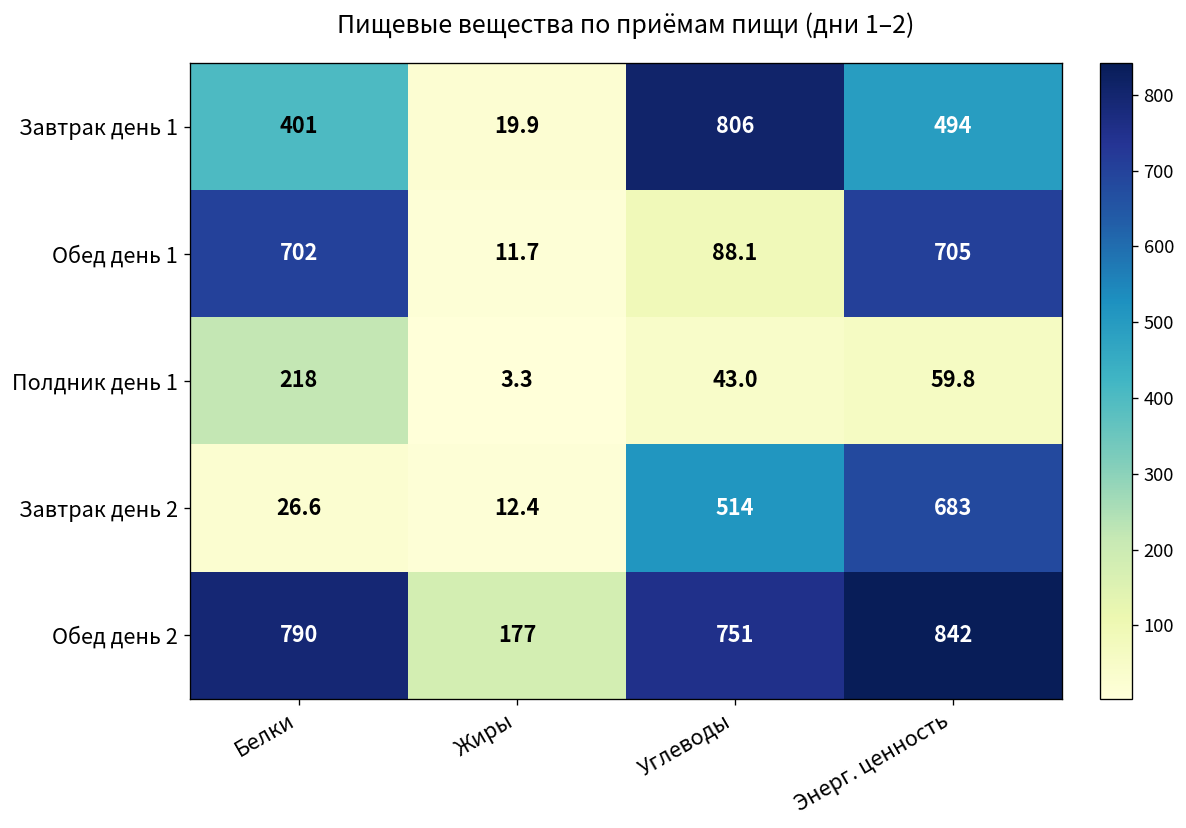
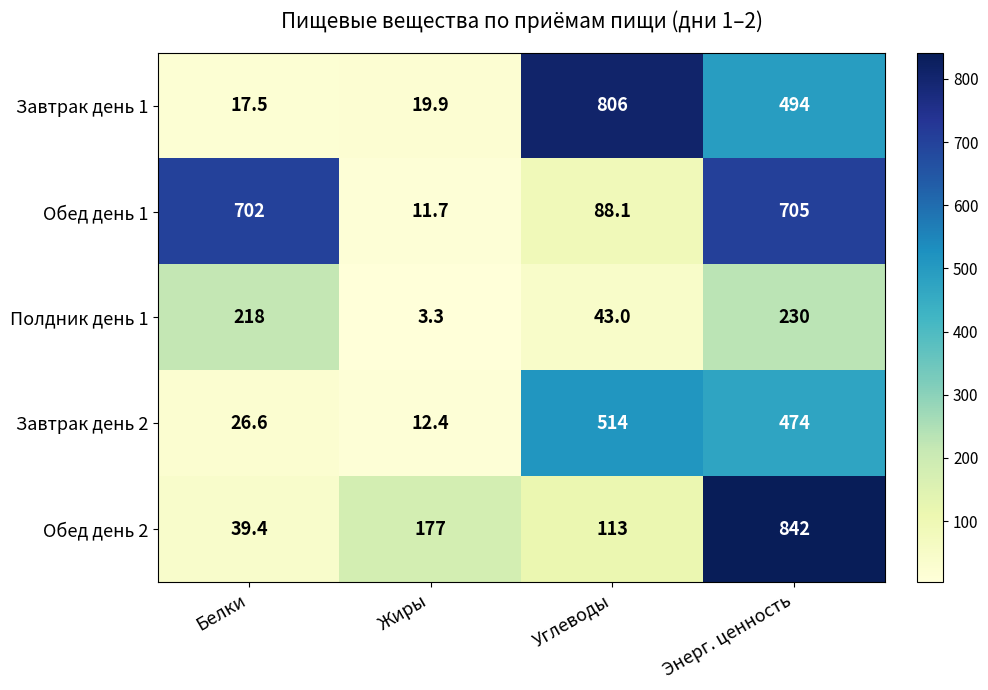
  {
    "Завтрак день 1": {
-     "Белки": 401,
+     "Белки": 17.5,
      "Жиры": 19.9,
      "Углеводы": 806,
      "Энерг. ценность": 494
    },
    "Обед день 1": {
      "Белки": 702,
      "Жиры": 11.7,
      "Углеводы": 88.1,
      "Энерг. ценность": 705
    },
    "Полдник день 1": {
      "Белки": 218,
      "Жиры": 3.3,
      "Углеводы": 43.0,
-     "Энерг. ценность": 59.8
+     "Энерг. ценность": 230
    },
    "Завтрак день 2": {
      "Белки": 26.6,
      "Жиры": 12.4,
      "Углеводы": 514,
-     "Энерг. ценность": 683
+     "Энерг. ценность": 474
    },
    "Обед день 2": {
-     "Белки": 790,
+     "Белки": 39.4,
      "Жиры": 177,
-     "Углеводы": 751,
+     "Углеводы": 113,
      "Энерг. ценность": 842
    }
  }
